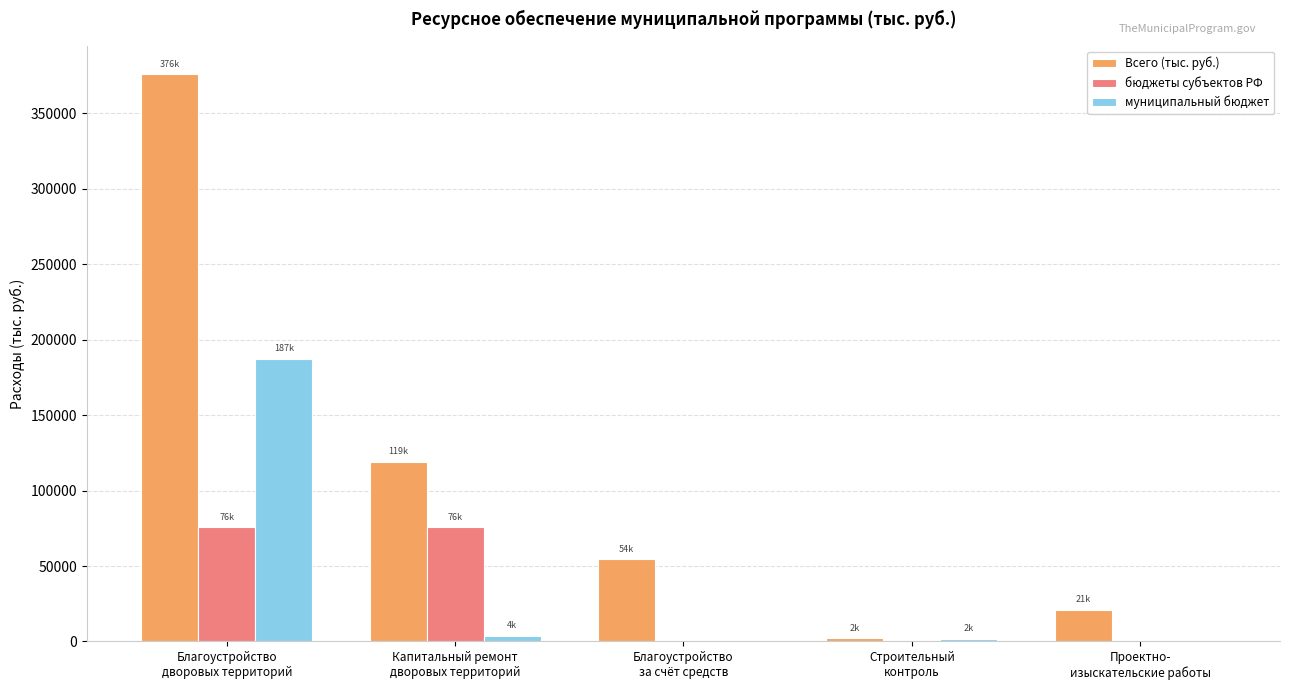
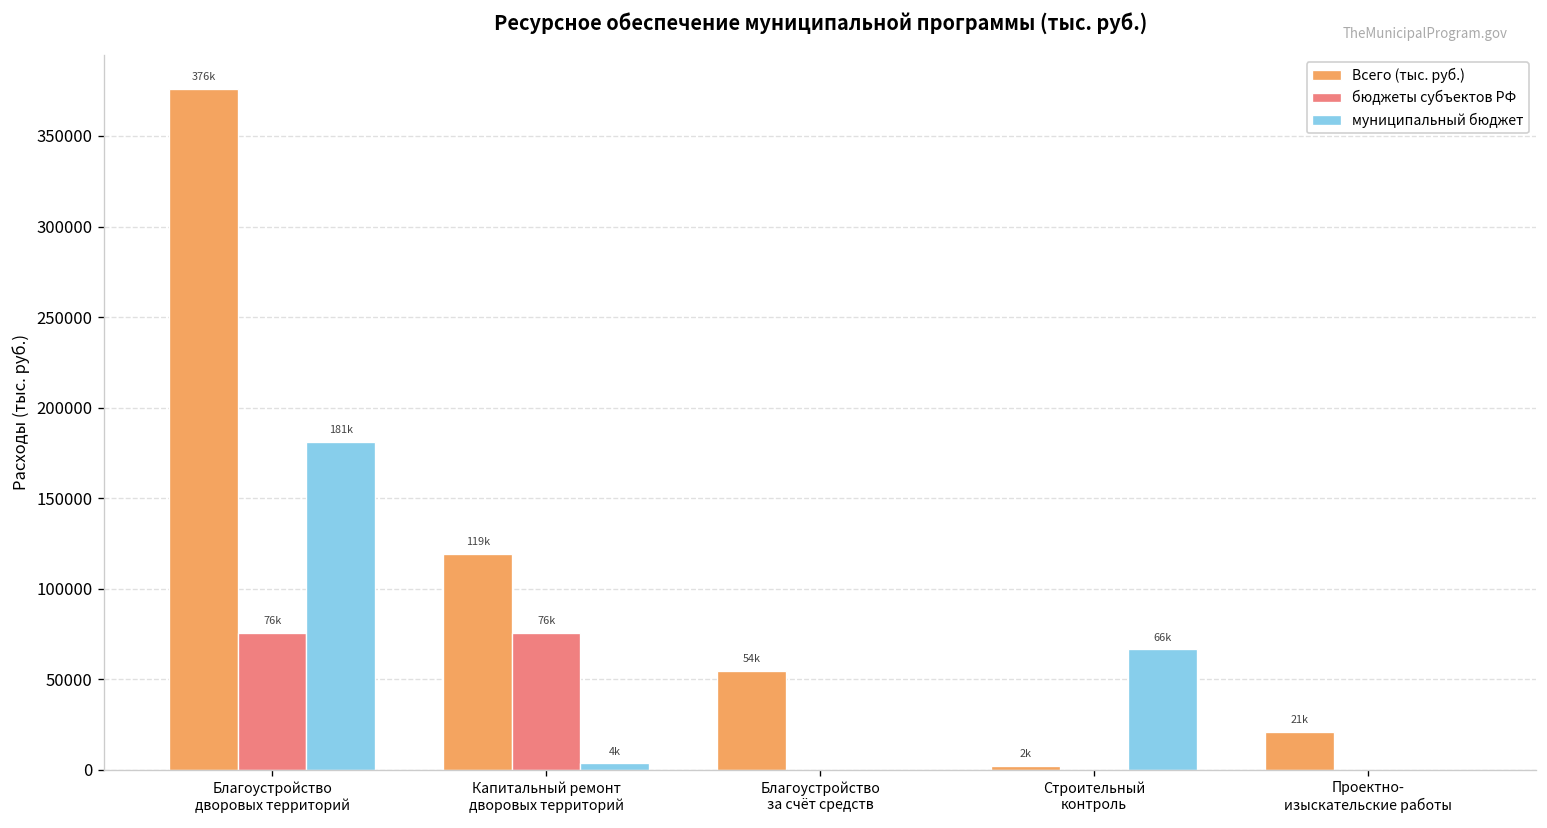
  {
    "муниципальный бюджет": {
-     "Благоустройство дворовых территорий": "187k",
+     "Благоустройство дворовых территорий": "181k",
      "Капитальный ремонт дворовых территорий": "4k",
-     "Строительный контроль": "2k"
+     "Строительный контроль": "66k"
    }
  }
